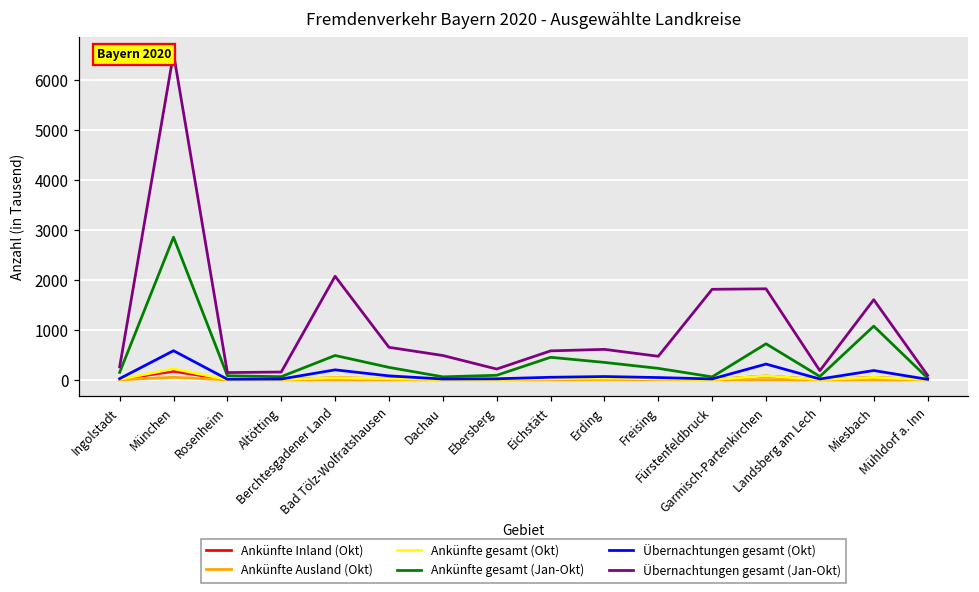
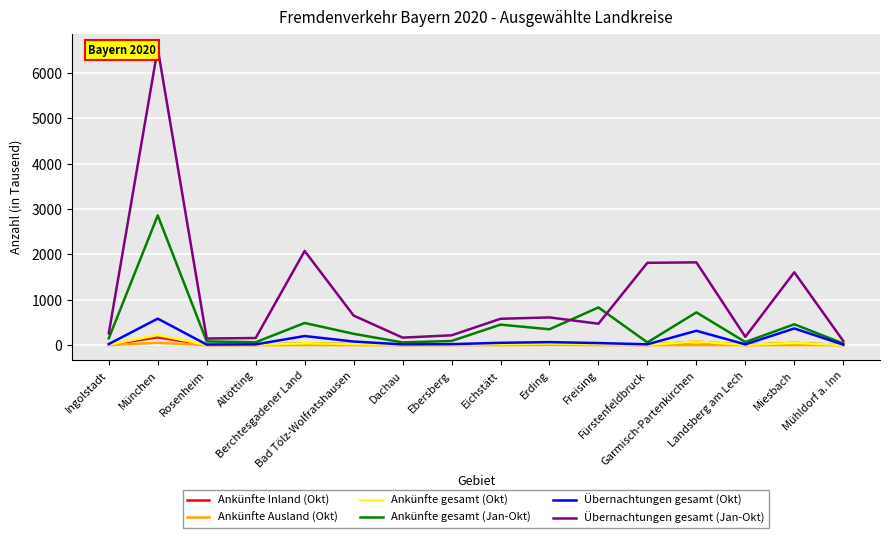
  {
    "Ankünfte Ausland (Okt)": {
      "München": 100,
      "Garmisch-Partenkirchen": 0
    },
    "Ankünfte gesamt (Jan-Okt)": {
      "Ingolstadt": 100,
      "München": 2900,
      "Rosenheim": 100,
      "Berchtesgadener Land": 500,
      "Bad Tölz-Wolfratshausen": 300,
      "Ebersberg": 100,
      "Eichstätt": 500,
      "Erding": 300,
-     "Freising": 200,
+     "Freising": 800,
      "Garmisch-Partenkirchen": 700,
-     "Miesbach": 1100
+     "Miesbach": 500
    },
    "Übernachtungen gesamt (Okt)": {
      "München": 600,
      "Berchtesgadener Land": 200,
      "Bad Tölz-Wolfratshausen": 100,
      "Garmisch-Partenkirchen": 300,
-     "Miesbach": 200
+     "Miesbach": 400
    },
    "Übernachtungen gesamt (Jan-Okt)": {
      "Ingolstadt": 300,
      "Rosenheim": 100,
      "Altötting": 200,
      "Berchtesgadener Land": 2100,
      "Bad Tölz-Wolfratshausen": 700,
-     "Dachau": 500,
+     "Dachau": 200,
      "Ebersberg": 200,
      "Eichstätt": 600,
      "Erding": 600,
      "Freising": 500,
      "Fürstenfeldbruck": 1800,
      "Garmisch-Partenkirchen": 1800,
      "Landsberg am Lech": 200,
      "Miesbach": 1600
    }
  }
